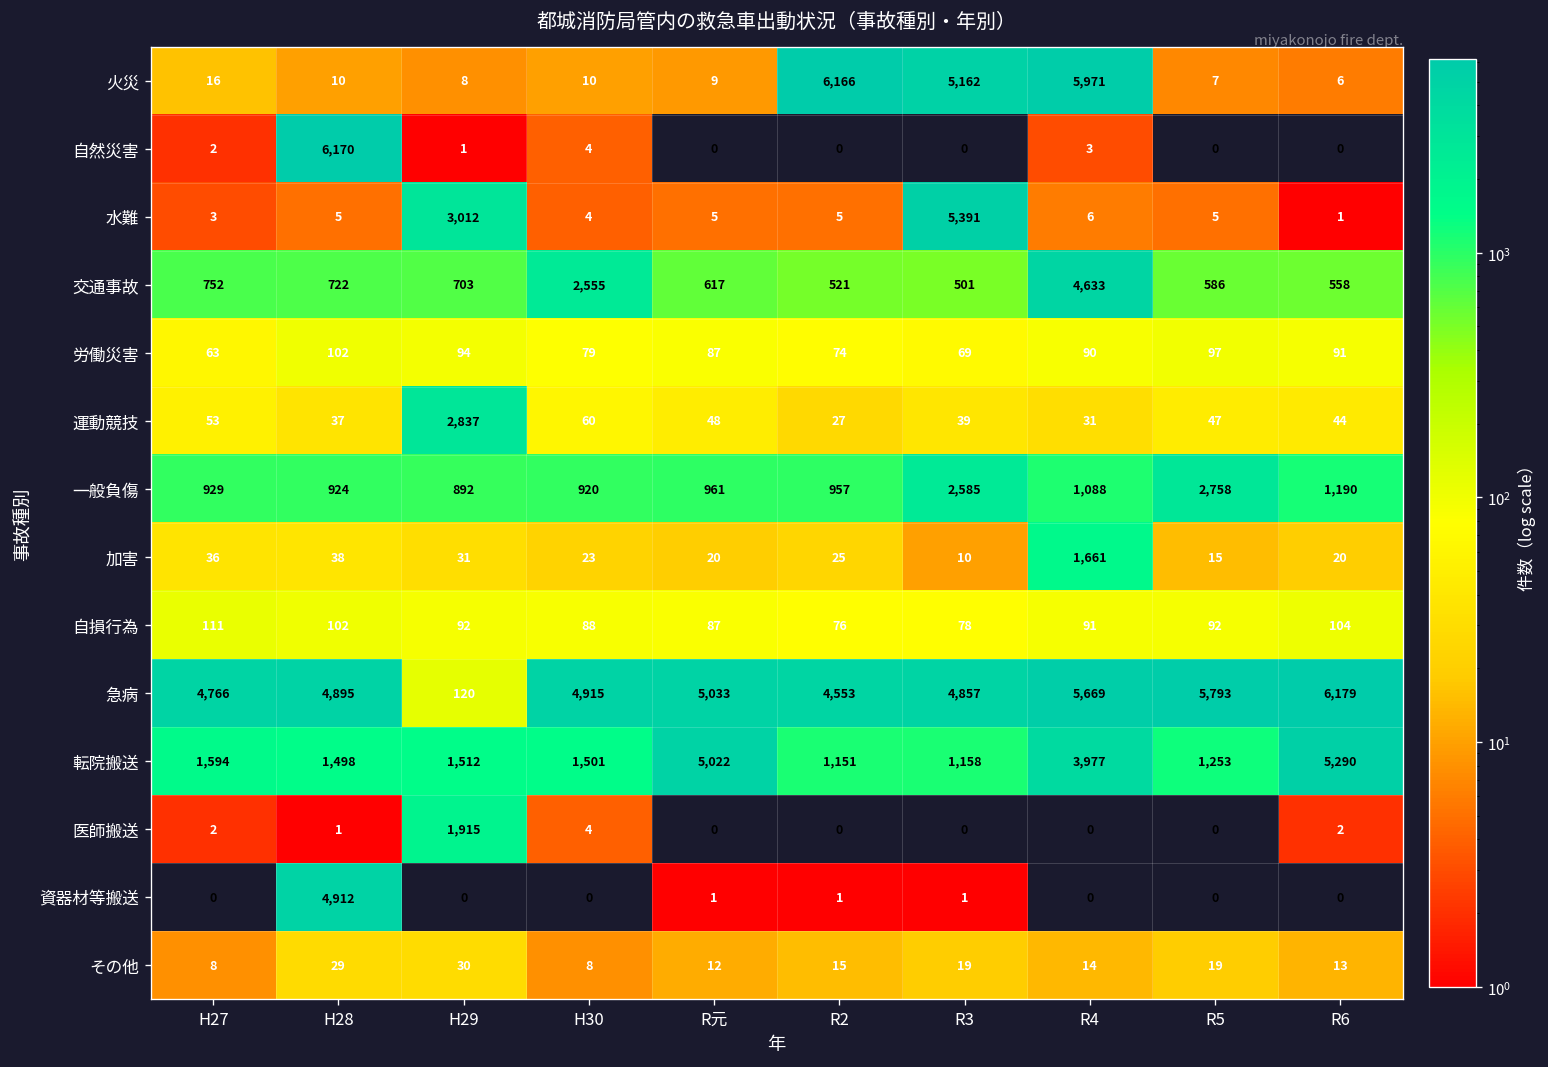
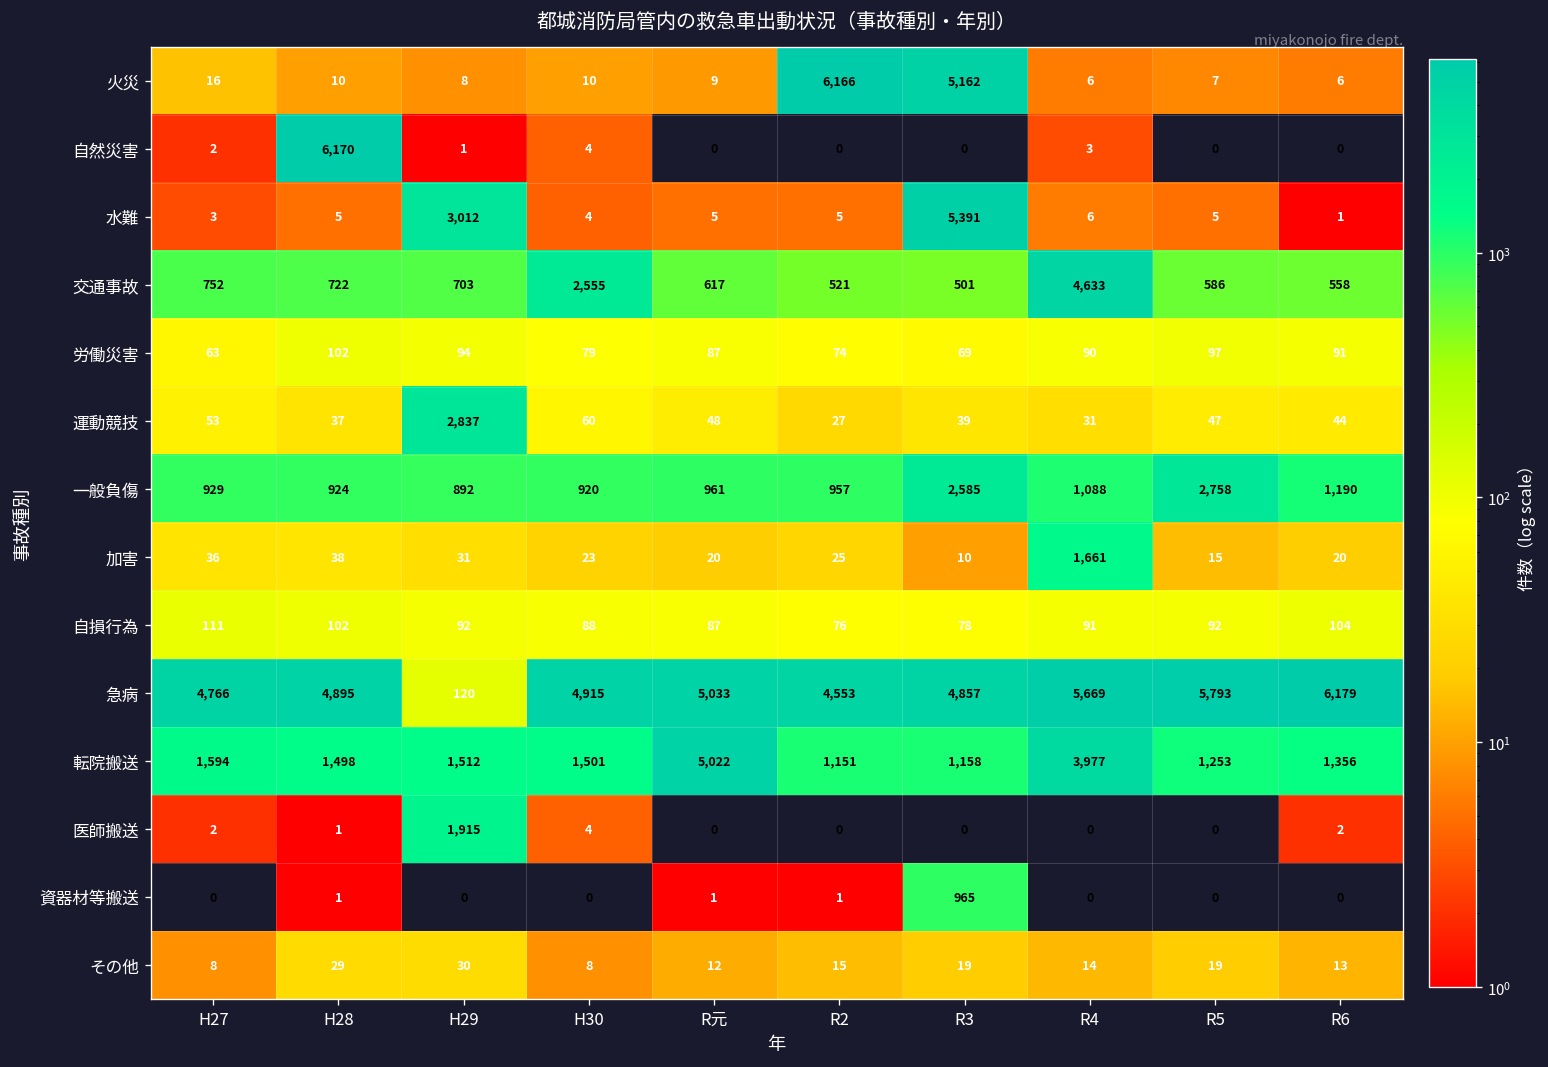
  {
    "火災": {
      "H27": "16",
      "H28": "10",
      "H29": "8",
      "H30": "10",
      "R元": "9",
      "R2": "6,166",
      "R3": "5,162",
-     "R4": "5,971",
+     "R4": "6",
      "R5": "7",
      "R6": "6"
    },
    "自然災害": {
      "H27": "2",
      "H28": "6,170",
      "H29": "1",
      "H30": "4",
      "R4": "3"
    },
    "水難": {
      "H27": "3",
      "H28": "5",
      "H29": "3,012",
      "H30": "4",
      "R元": "5",
      "R2": "5",
      "R3": "5,391",
      "R4": "6",
      "R5": "5",
      "R6": "1"
    },
    "交通事故": {
      "H27": "752",
      "H28": "722",
      "H29": "703",
      "H30": "2,555",
      "R元": "617",
      "R2": "521",
      "R3": "501",
      "R4": "4,633",
      "R5": "586",
      "R6": "558"
    },
    "労働災害": {
      "H27": "63",
      "H28": "102",
      "H29": "94",
      "H30": "79",
      "R元": "87",
      "R2": "74",
      "R3": "69",
      "R4": "90",
      "R5": "97",
      "R6": "91"
    },
    "運動競技": {
      "H27": "53",
      "H28": "37",
      "H29": "2,837",
      "H30": "60",
      "R元": "48",
      "R2": "27",
      "R3": "39",
      "R4": "31",
      "R5": "47",
      "R6": "44"
    },
    "一般負傷": {
      "H27": "929",
      "H28": "924",
      "H29": "892",
      "H30": "920",
      "R元": "961",
      "R2": "957",
      "R3": "2,585",
      "R4": "1,088",
      "R5": "2,758",
      "R6": "1,190"
    },
    "加害": {
      "H27": "36",
      "H28": "38",
      "H29": "31",
      "H30": "23",
      "R元": "20",
      "R2": "25",
      "R3": "10",
      "R4": "1,661",
      "R5": "15",
      "R6": "20"
    },
    "自損行為": {
      "H27": "111",
      "H28": "102",
      "H29": "92",
      "H30": "88",
      "R元": "87",
      "R2": "76",
      "R3": "78",
      "R4": "91",
      "R5": "92",
      "R6": "104"
    },
    "急病": {
      "H27": "4,766",
      "H28": "4,895",
      "H29": "120",
      "H30": "4,915",
      "R元": "5,033",
      "R2": "4,553",
      "R3": "4,857",
      "R4": "5,669",
      "R5": "5,793",
      "R6": "6,179"
    },
    "転院搬送": {
      "H27": "1,594",
      "H28": "1,498",
      "H29": "1,512",
      "H30": "1,501",
      "R元": "5,022",
      "R2": "1,151",
      "R3": "1,158",
      "R4": "3,977",
      "R5": "1,253",
-     "R6": "5,290"
+     "R6": "1,356"
    },
    "医師搬送": {
      "H27": "2",
      "H28": "1",
      "H29": "1,915",
      "H30": "4",
      "R6": "2"
    },
    "資器材等搬送": {
-     "H28": "4,912",
+     "H28": "1",
      "R元": "1",
      "R2": "1",
-     "R3": "1"
+     "R3": "965"
    },
    "その他": {
      "H27": "8",
      "H28": "29",
      "H29": "30",
      "H30": "8",
      "R元": "12",
      "R2": "15",
      "R3": "19",
      "R4": "14",
      "R5": "19",
      "R6": "13"
    }
  }
